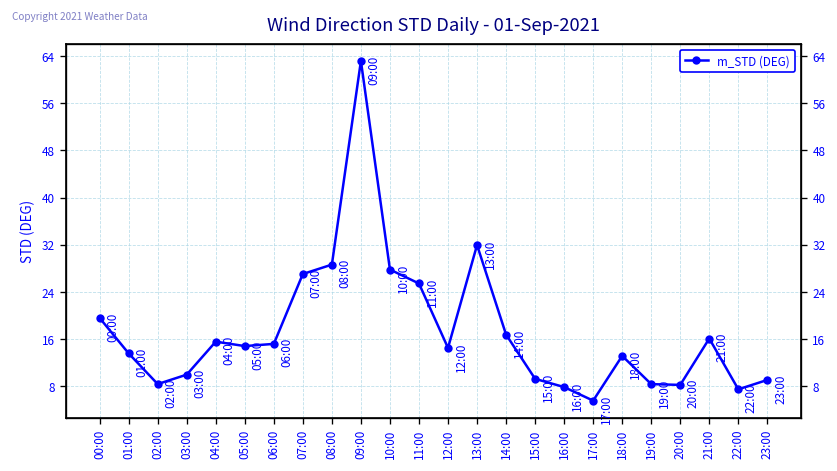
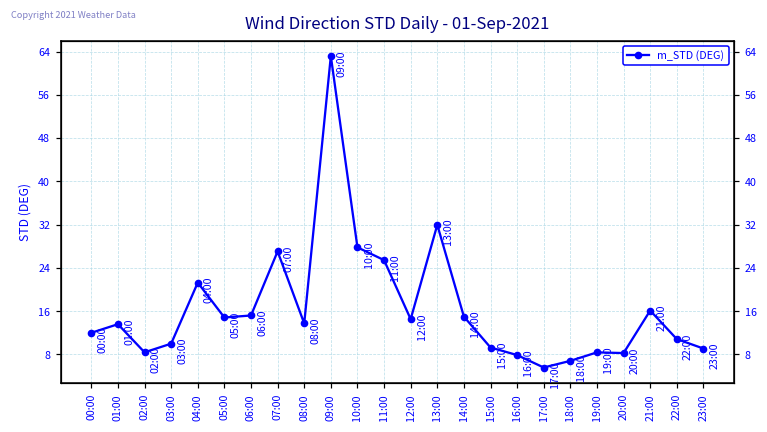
  {
-   "00:00": 20,
-   "04:00": 16,
-   "08:00": 29,
-   "14:00": 17,
-   "18:00": 13,
-   "22:00": 8
+   "00:00": 12,
+   "04:00": 21,
+   "08:00": 14,
+   "14:00": 15,
+   "18:00": 7,
+   "22:00": 11
  }
